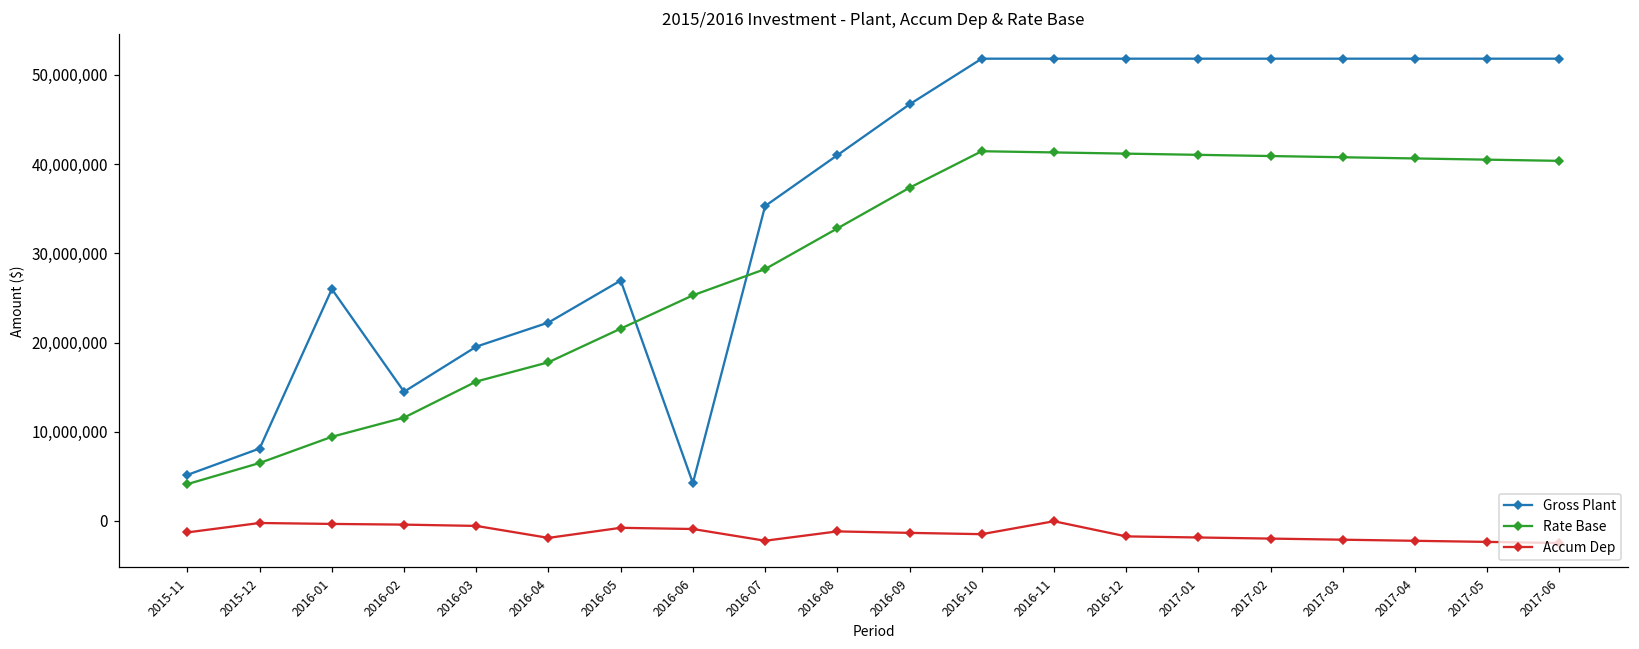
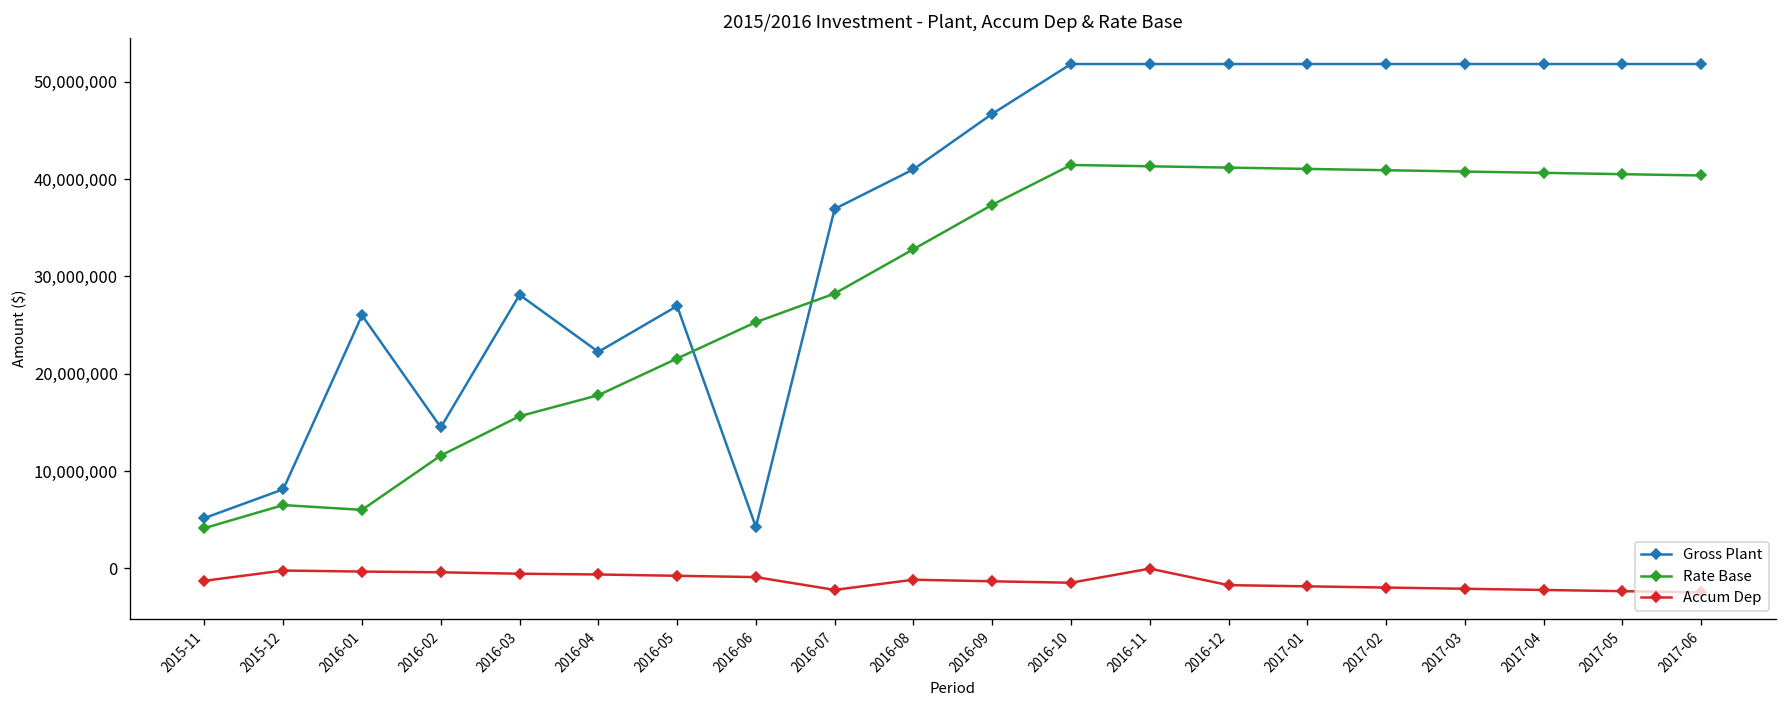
  {
    "Gross Plant": {
      "2015-11": "5,000,000",
      "2015-12": "8,000,000",
      "2016-01": "26,000,000",
      "2016-02": "14,000,000",
-     "2016-03": "20,000,000",
+     "2016-03": "28,000,000",
      "2016-04": "22,000,000",
      "2016-05": "27,000,000",
      "2016-06": "4,000,000",
-     "2016-07": "35,000,000",
+     "2016-07": "37,000,000",
      "2016-08": "41,000,000",
      "2016-09": "47,000,000",
      "2016-10": "52,000,000",
      "2016-11": "52,000,000",
      "2016-12": "52,000,000",
      "2017-01": "52,000,000",
      "2017-02": "52,000,000",
      "2017-03": "52,000,000",
      "2017-04": "52,000,000",
      "2017-05": "52,000,000",
      "2017-06": "52,000,000"
    },
    "Rate Base": {
      "2015-11": "4,000,000",
      "2015-12": "6,000,000",
-     "2016-01": "9,000,000",
+     "2016-01": "6,000,000",
      "2016-02": "12,000,000",
      "2016-03": "16,000,000",
      "2016-04": "18,000,000",
      "2016-05": "22,000,000",
      "2016-06": "25,000,000",
      "2016-07": "28,000,000",
      "2016-08": "33,000,000",
      "2016-09": "37,000,000",
      "2016-10": "41,000,000",
      "2016-11": "41,000,000",
      "2016-12": "41,000,000",
      "2017-01": "41,000,000",
      "2017-02": "41,000,000",
      "2017-03": "41,000,000",
      "2017-04": "41,000,000",
      "2017-05": "40,000,000",
      "2017-06": "40,000,000"
    },
    "Accum Dep": {
      "2015-11": "-1,000,000",
      "2015-12": "0",
      "2016-01": "0",
      "2016-02": "0",
      "2016-03": "-1,000,000",
-     "2016-04": "-2,000,000",
+     "2016-04": "-1,000,000",
      "2016-05": "-1,000,000",
      "2016-06": "-1,000,000",
      "2016-07": "-2,000,000",
      "2016-08": "-1,000,000",
      "2016-09": "-1,000,000",
      "2016-10": "-1,000,000",
      "2016-11": "0",
      "2016-12": "-2,000,000",
      "2017-01": "-2,000,000",
      "2017-02": "-2,000,000",
      "2017-03": "-2,000,000",
      "2017-04": "-2,000,000",
      "2017-05": "-2,000,000"
    }
  }
